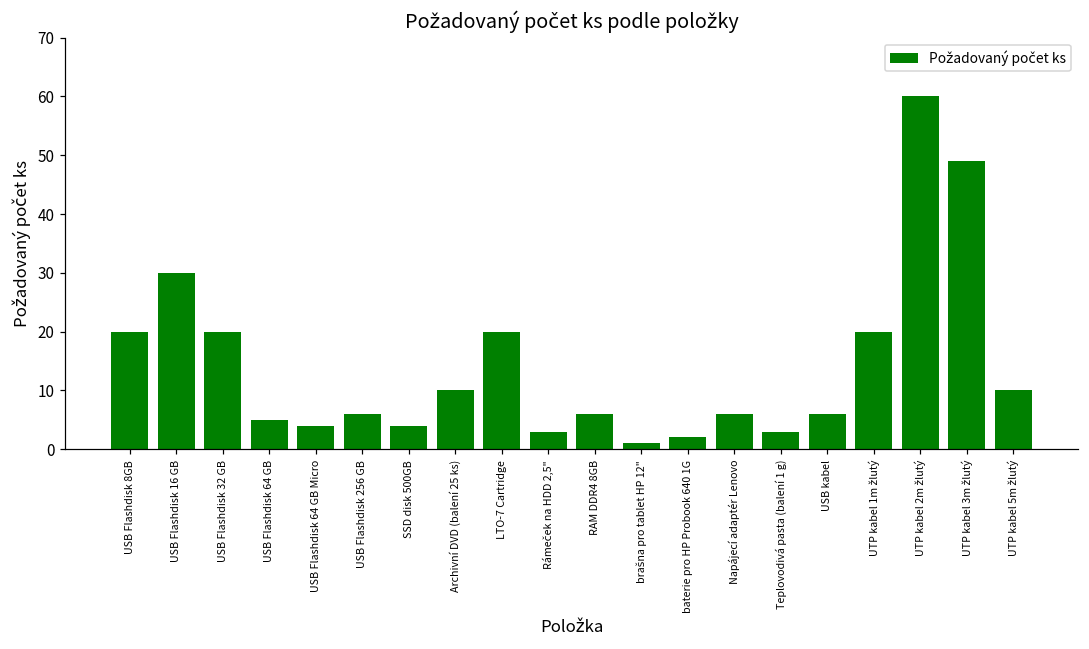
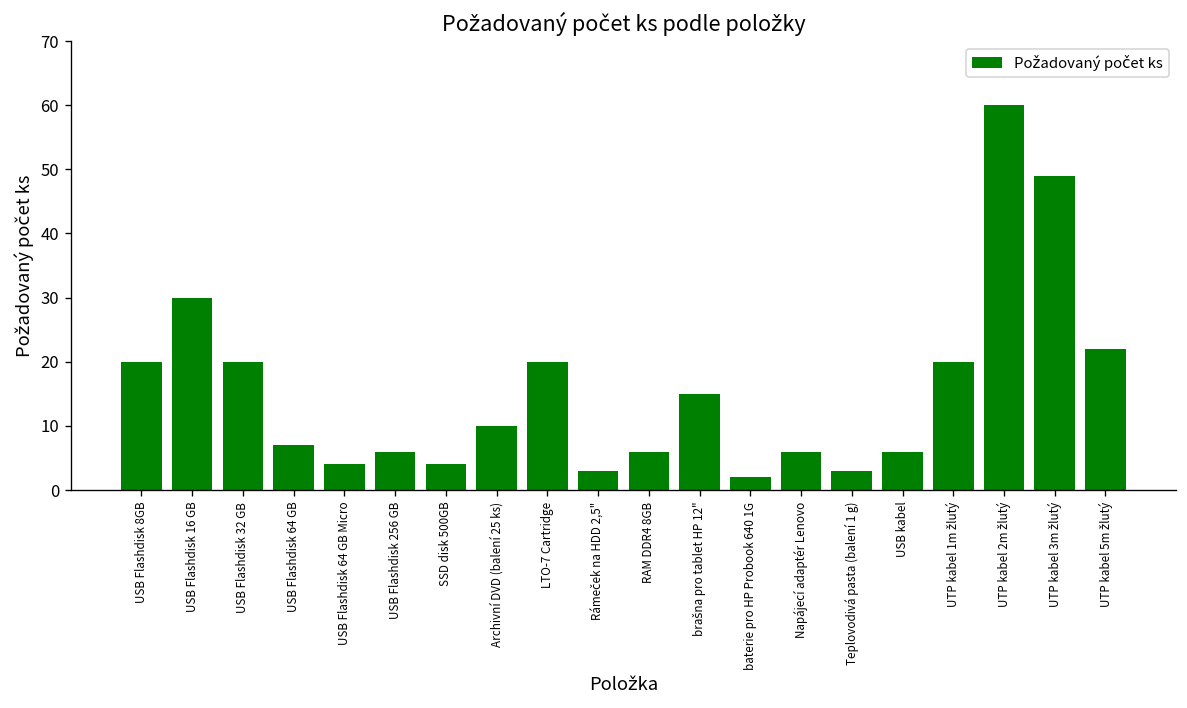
  {
    "USB Flashdisk 8GB": 20,
    "USB Flashdisk 16 GB": 30,
    "USB Flashdisk 32 GB": 20,
-   "USB Flashdisk 64 GB": 5,
+   "USB Flashdisk 64 GB": 7,
    "USB Flashdisk 64 GB Micro": 4,
    "USB Flashdisk 256 GB": 6,
    "SSD disk 500GB": 4,
    "Archivní DVD (balení 25 ks)": 10,
    "LTO-7 Cartridge": 20,
    "Rámeček na HDD 2,5\"": 3,
    "RAM DDR4 8GB": 6,
-   "brašna pro tablet HP 12\"": 1,
+   "brašna pro tablet HP 12\"": 15,
    "baterie pro HP Probook 640 1G": 2,
    "Napájecí adaptér Lenovo": 6,
    "Teplovodivá pasta (balení 1 g)": 3,
    "USB kabel": 6,
    "UTP kabel 1m žlutý": 20,
    "UTP kabel 2m žlutý": 60,
    "UTP kabel 3m žlutý": 49,
-   "UTP kabel 5m žlutý": 10
+   "UTP kabel 5m žlutý": 22
  }
